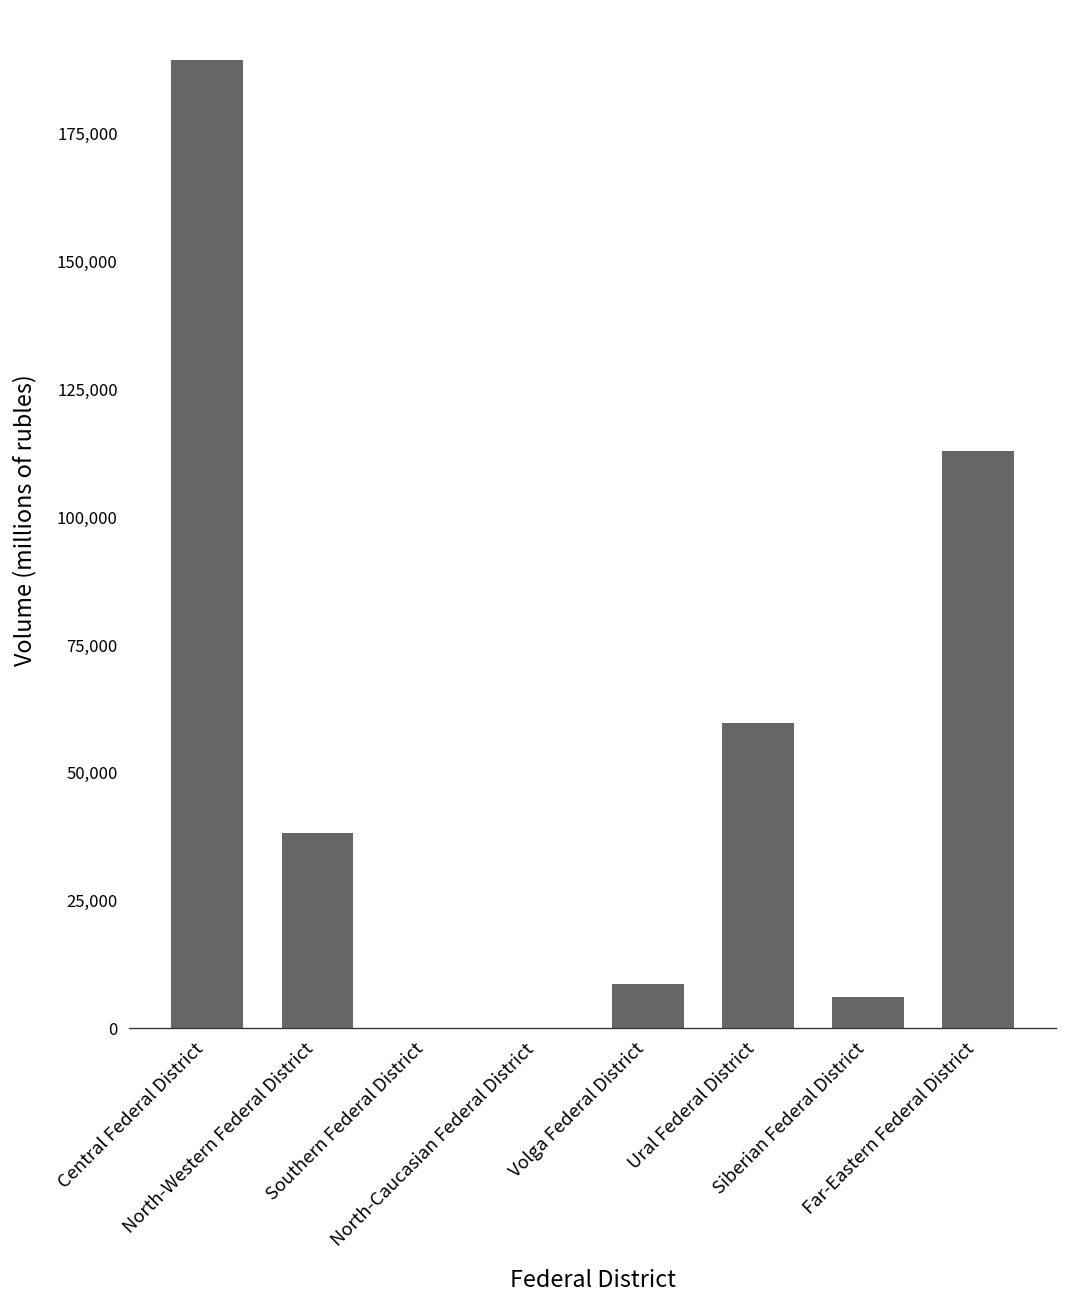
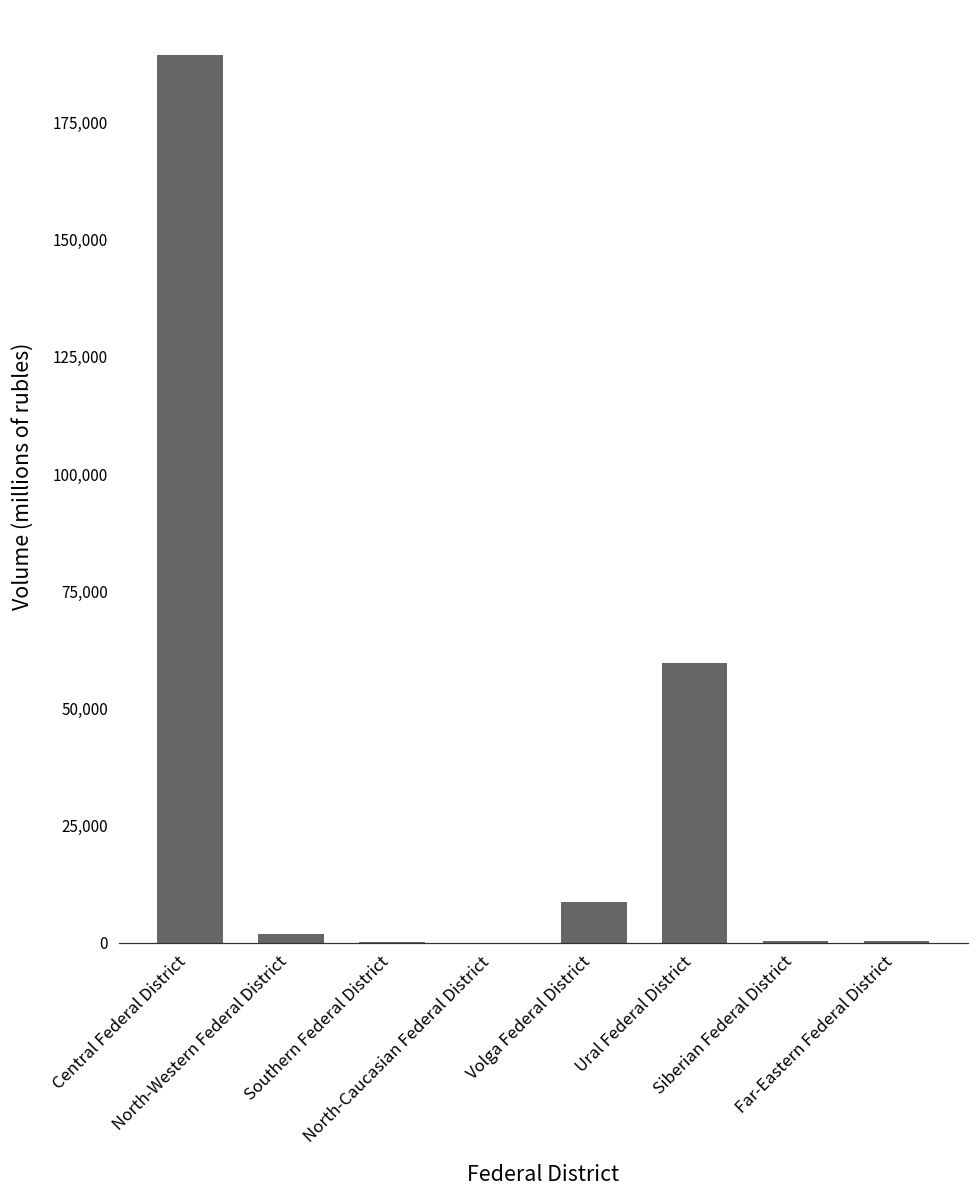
  {
    "Central Federal District": "189,000",
-   "North-Western Federal District": "38,000",
+   "North-Western Federal District": "2,000",
    "North-Caucasian Federal District": "0",
    "Volga Federal District": "9,000",
    "Ural Federal District": "60,000",
-   "Siberian Federal District": "6,000",
-   "Far-Eastern Federal District": "113,000"
+   "Siberian Federal District": "0",
+   "Far-Eastern Federal District": "0"
  }
